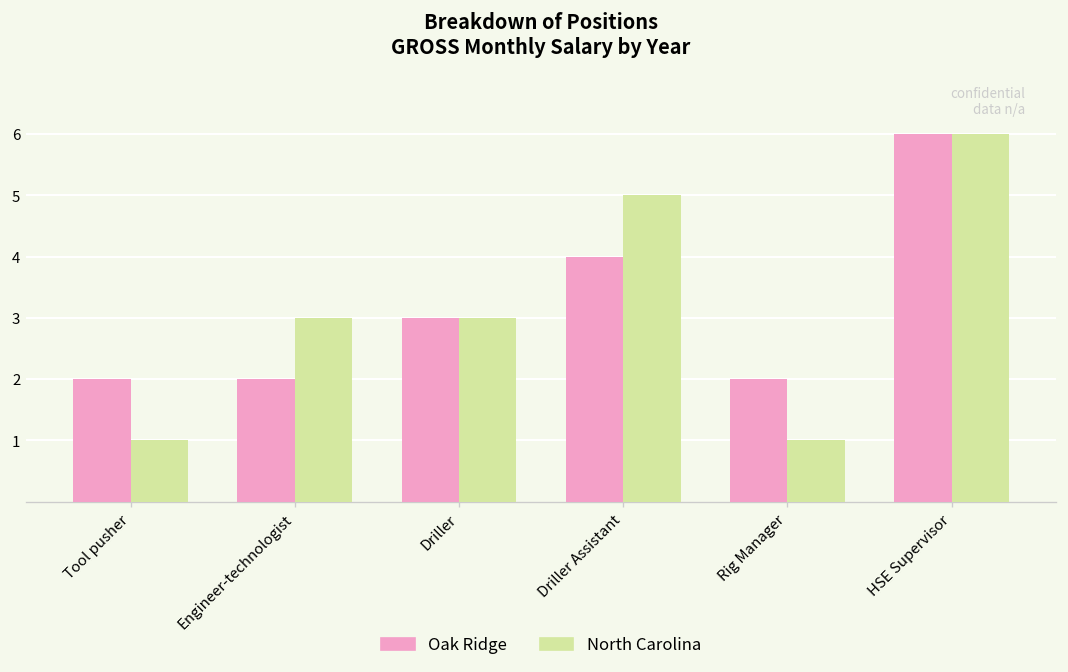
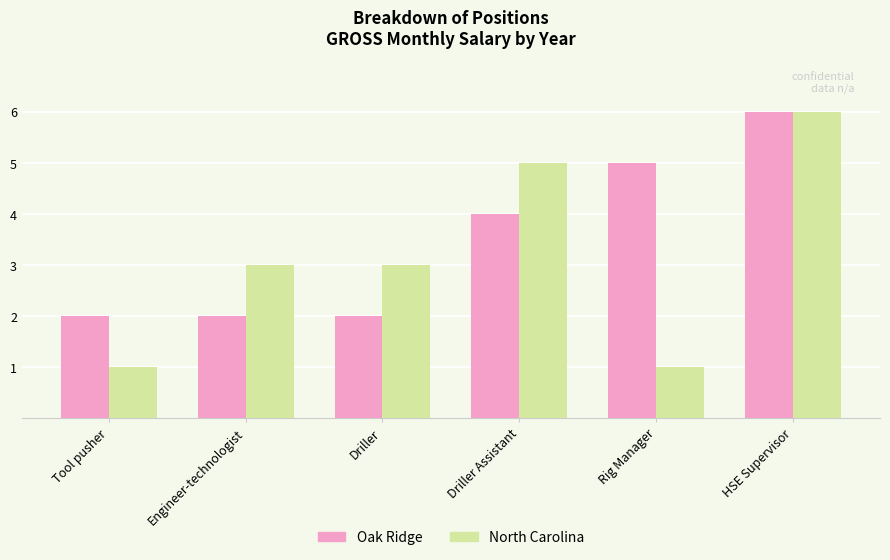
  {
    "Oak Ridge": {
      "Tool pusher": 2,
      "Engineer-technologist": 2,
-     "Driller": 3,
+     "Driller": 2,
      "Driller Assistant": 4,
-     "Rig Manager": 2,
+     "Rig Manager": 5,
      "HSE Supervisor": 6
    },
    "North Carolina": {
      "Tool pusher": 1,
      "Engineer-technologist": 3,
      "Driller": 3,
      "Driller Assistant": 5,
      "Rig Manager": 1,
      "HSE Supervisor": 6
    }
  }
